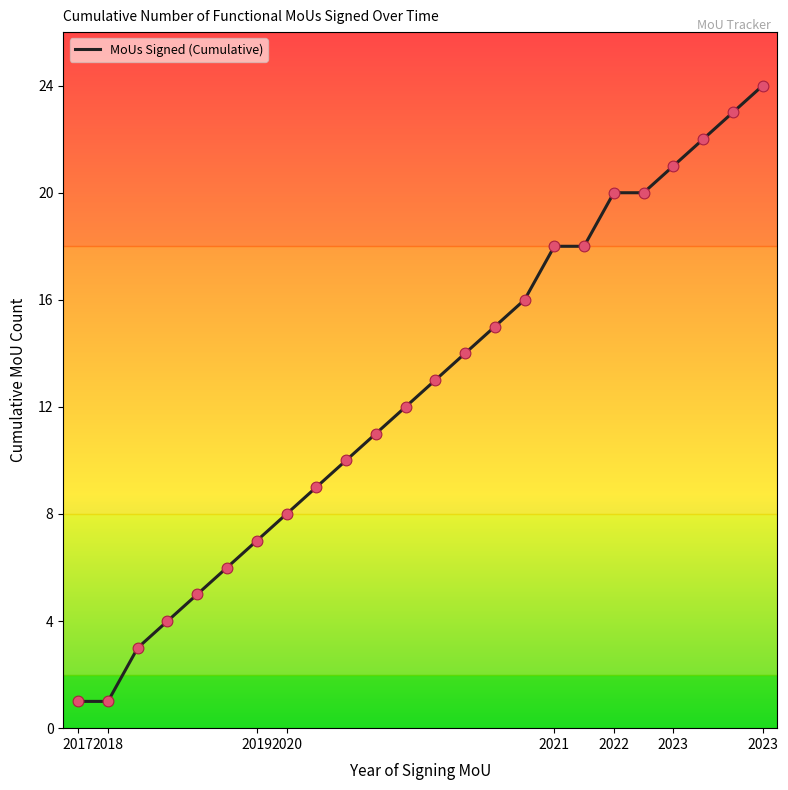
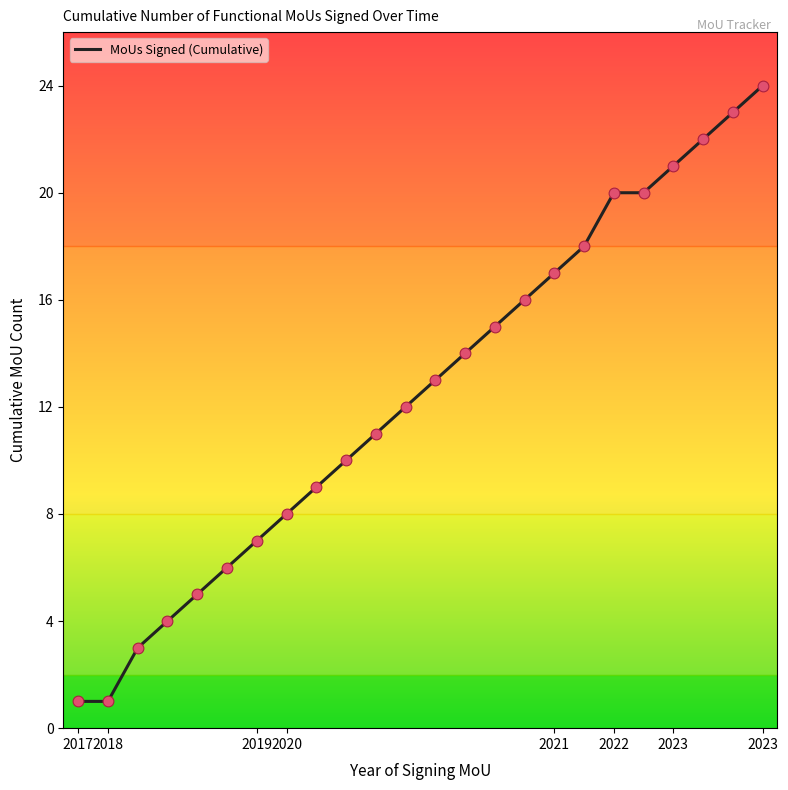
  {
-   "2021": 18,
+   "2021": 17,
    "2022": 20
  }
